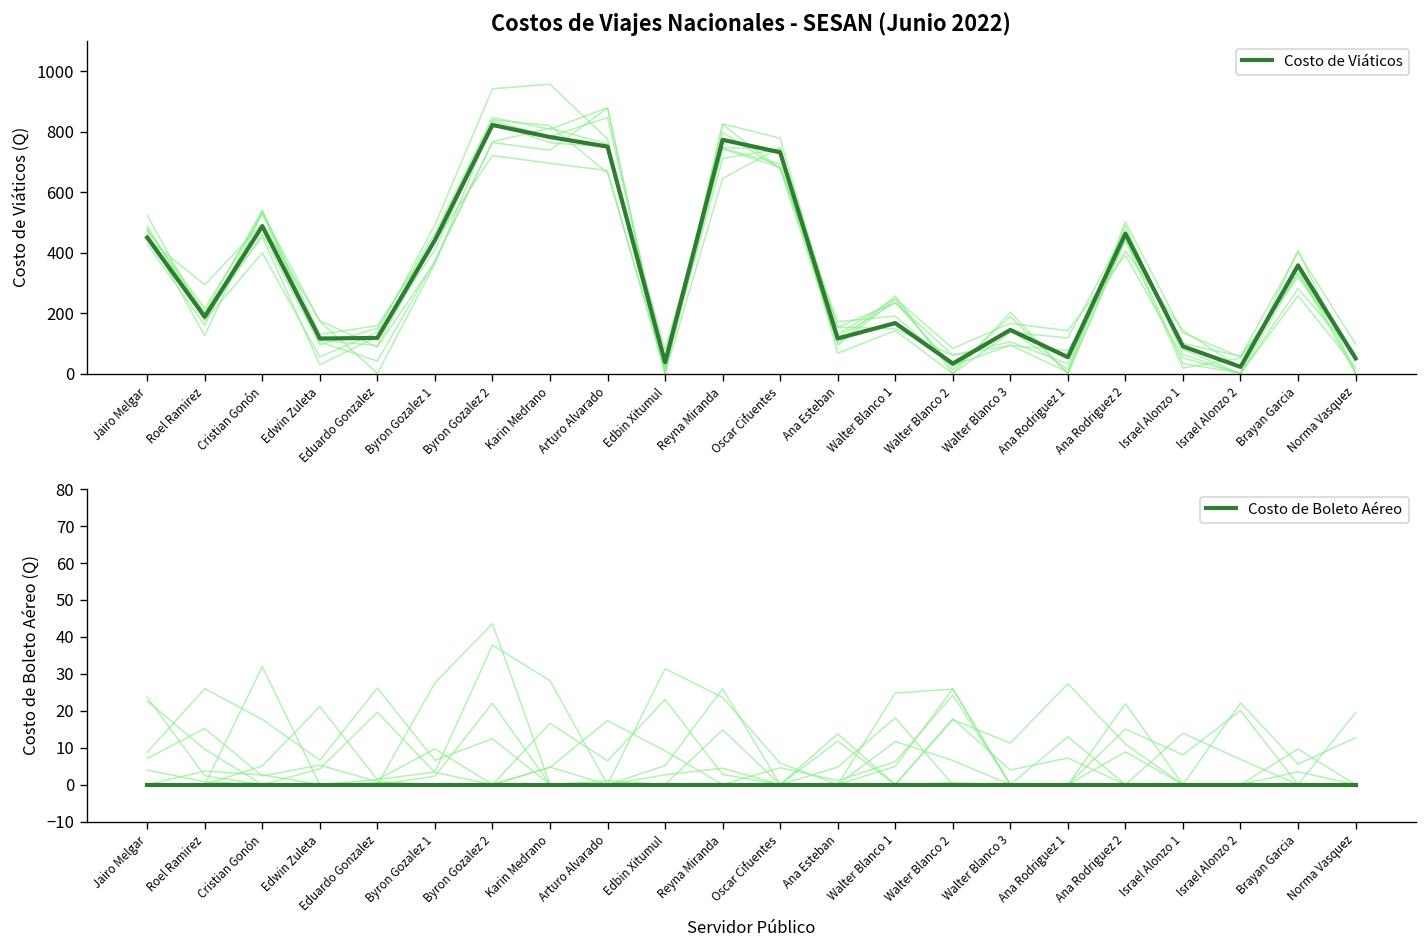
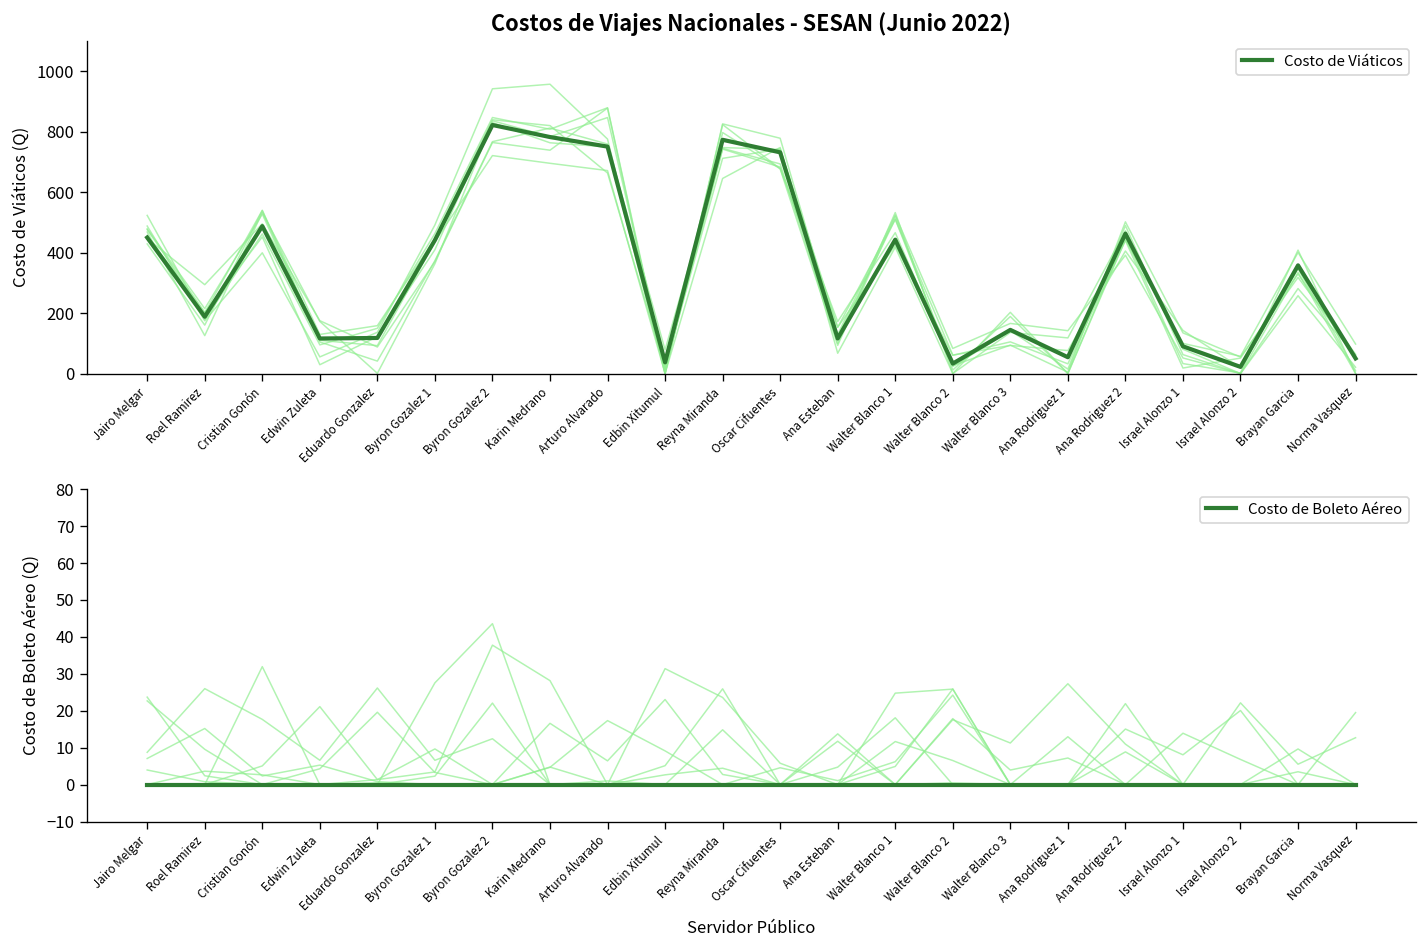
  {
    "Costos de Viajes Nacionales - SESAN (Junio 2022)": {
      "Costo de Viáticos": {
        "Edbin Xitumul": 40,
        "Reyna Miranda": 770,
-       "Walter Blanco 1": 170,
+       "Walter Blanco 1": 440,
        "Ana Rodriguez 1": 50,
        "Brayan Garcia": 360
      }
    }
  }
